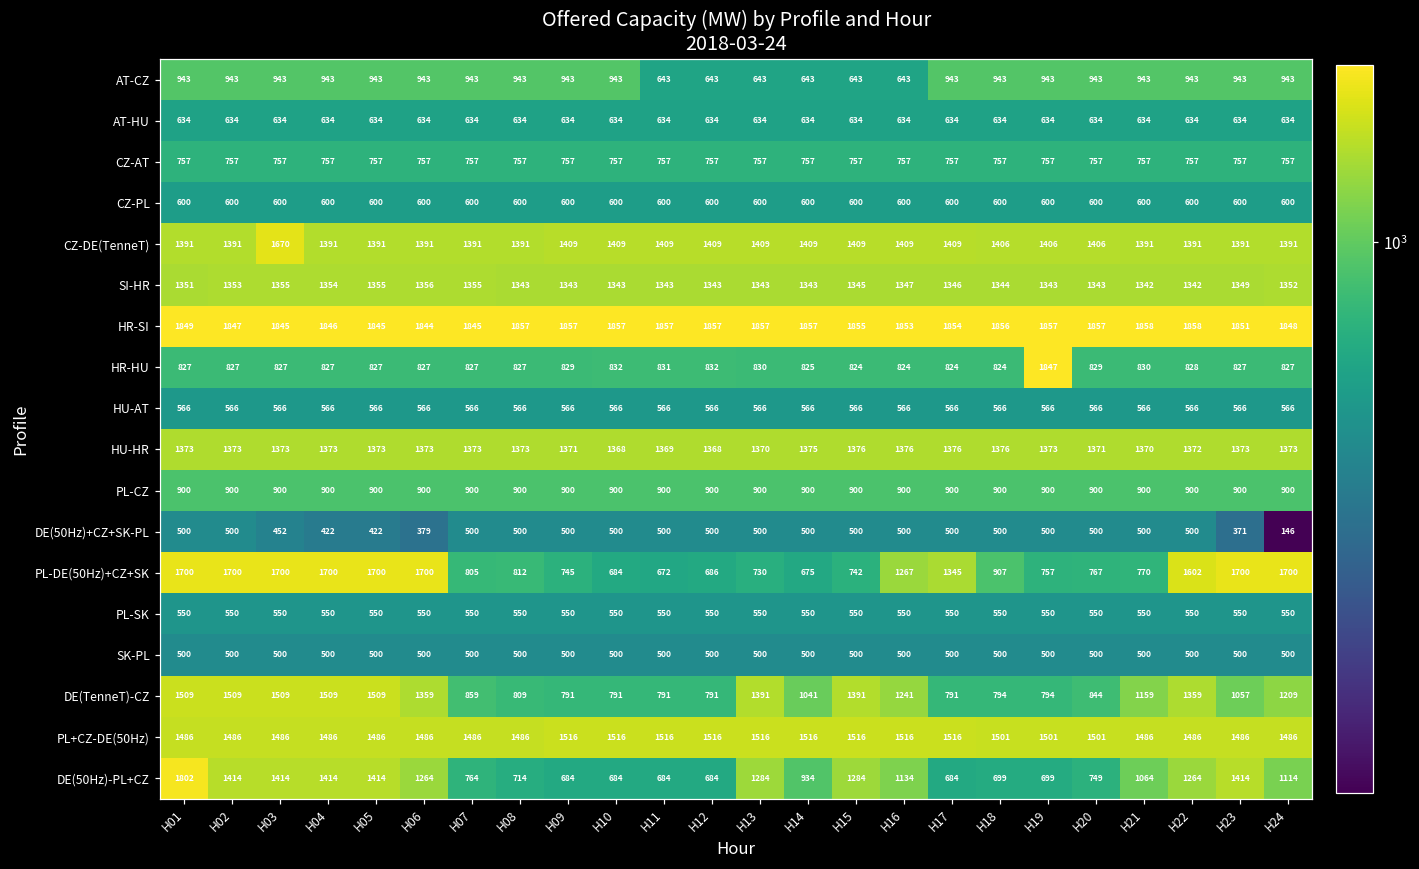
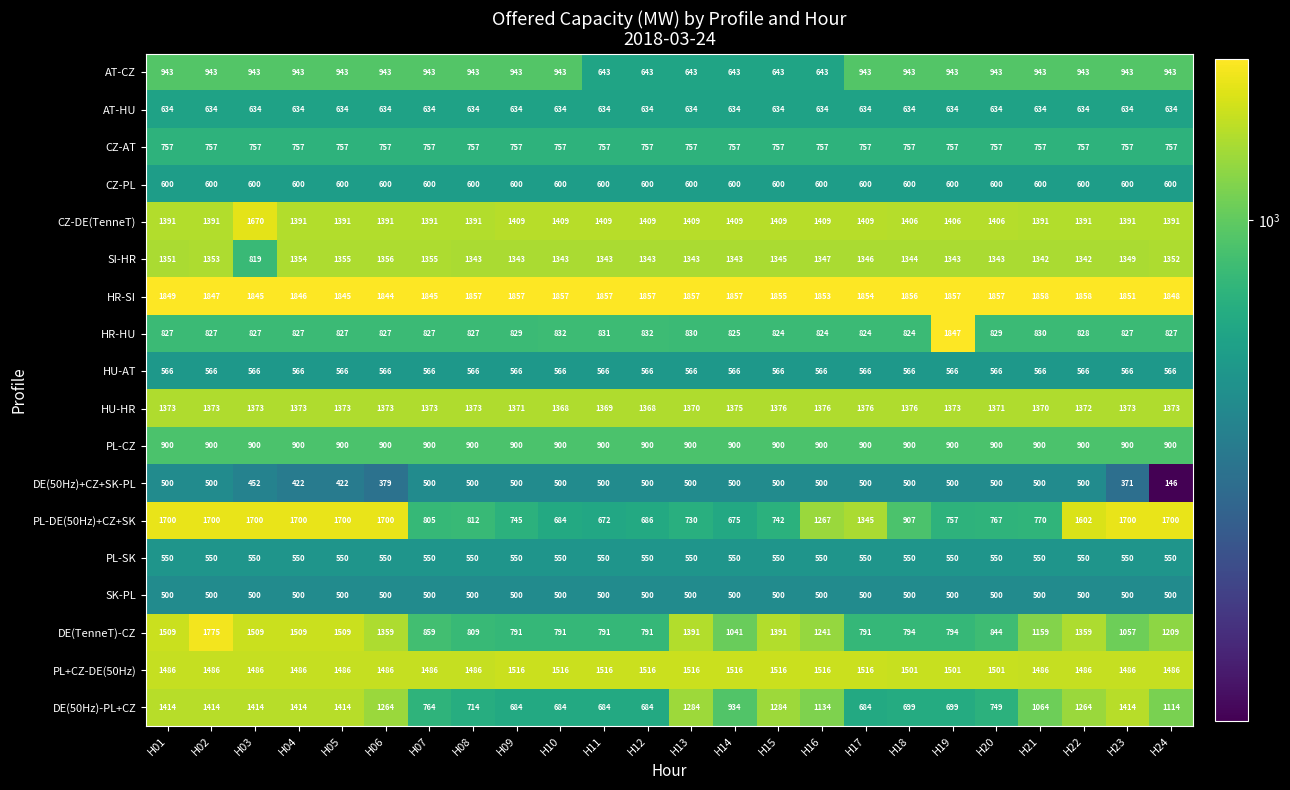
  {
    "SI-HR": {
      "H01": 1351,
      "H02": 1353,
-     "H03": 1355,
+     "H03": 819,
      "H04": 1354,
      "H05": 1355,
      "H06": 1356,
      "H07": 1355,
      "H08": 1343,
      "H09": 1343,
      "H10": 1343,
      "H11": 1343,
      "H12": 1343,
      "H13": 1343,
      "H14": 1343,
      "H15": 1345,
      "H16": 1347,
      "H17": 1346,
      "H18": 1344,
      "H19": 1343,
      "H20": 1343,
      "H21": 1342,
      "H22": 1342,
      "H23": 1349,
      "H24": 1352
    },
    "DE(TenneT)-CZ": {
      "H01": 1509,
-     "H02": 1509,
+     "H02": 1775,
      "H03": 1509,
      "H04": 1509,
      "H05": 1509,
      "H06": 1359,
      "H07": 859,
      "H08": 809,
      "H09": 791,
      "H10": 791,
      "H11": 791,
      "H12": 791,
      "H13": 1391,
      "H14": 1041,
      "H15": 1391,
      "H16": 1241,
      "H17": 791,
      "H18": 794,
      "H19": 794,
      "H20": 844,
      "H21": 1159,
      "H22": 1359,
      "H23": 1057,
      "H24": 1209
    },
    "DE(50Hz)-PL+CZ": {
-     "H01": 1802,
+     "H01": 1414,
      "H02": 1414,
      "H03": 1414,
      "H04": 1414,
      "H05": 1414,
      "H06": 1264,
      "H07": 764,
      "H08": 714,
      "H09": 684,
      "H10": 684,
      "H11": 684,
      "H12": 684,
      "H13": 1284,
      "H14": 934,
      "H15": 1284,
      "H16": 1134,
      "H17": 684,
      "H18": 699,
      "H19": 699,
      "H20": 749,
      "H21": 1064,
      "H22": 1264,
      "H23": 1414,
      "H24": 1114
    }
  }
